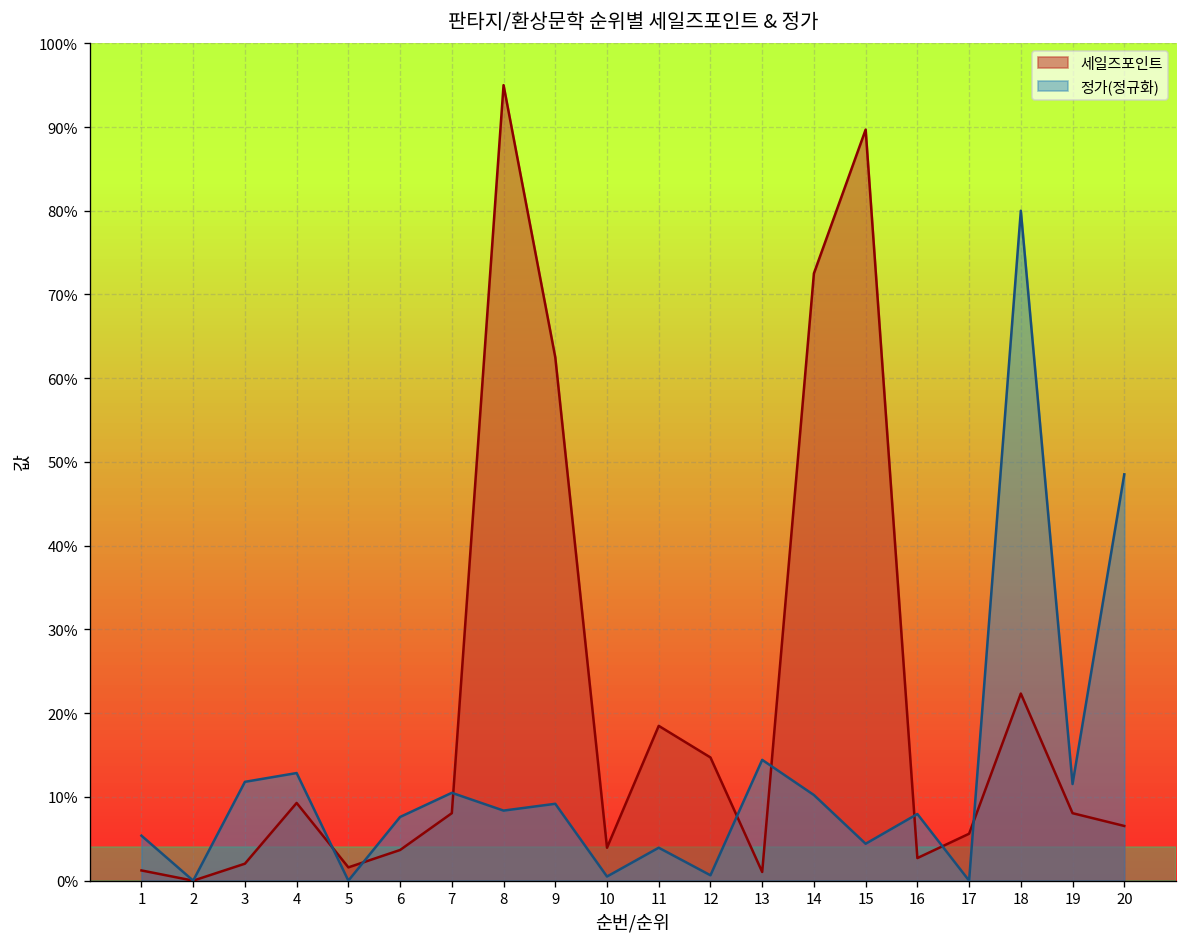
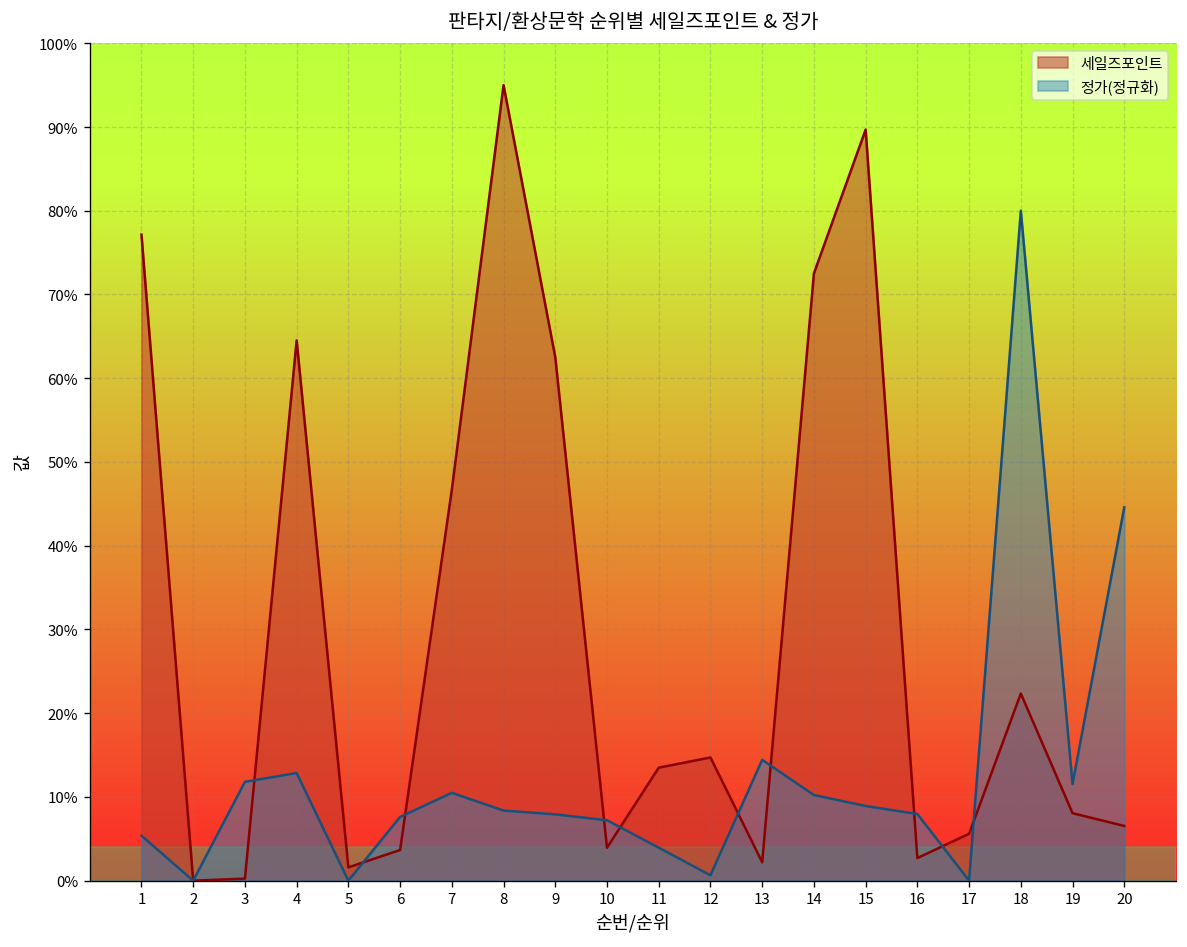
  {
    "세일즈포인트": {
-     "1": "1%",
-     "3": "2%",
-     "4": "9%",
+     "1": "77%",
+     "3": "0%",
+     "4": "65%",
      "5": "2%",
      "6": "4%",
-     "7": "8%",
+     "7": "47%",
      "8": "95%",
      "9": "62%",
      "10": "4%",
-     "11": "18%",
+     "11": "13%",
      "12": "15%",
-     "13": "1%",
+     "13": "2%",
      "14": "73%",
      "15": "90%",
      "16": "3%",
      "17": "6%",
      "18": "22%",
      "19": "8%",
      "20": "7%"
    },
    "정가(정규화)": {
      "1": "5%",
      "3": "12%",
      "4": "13%",
      "5": "0%",
      "6": "8%",
      "7": "10%",
      "8": "8%",
-     "9": "9%",
-     "10": "0%",
+     "9": "8%",
+     "10": "7%",
      "11": "4%",
      "12": "1%",
      "13": "14%",
      "14": "10%",
-     "15": "4%",
+     "15": "9%",
      "16": "8%",
      "17": "0%",
      "18": "80%",
      "19": "12%",
-     "20": "49%"
+     "20": "45%"
    }
  }
